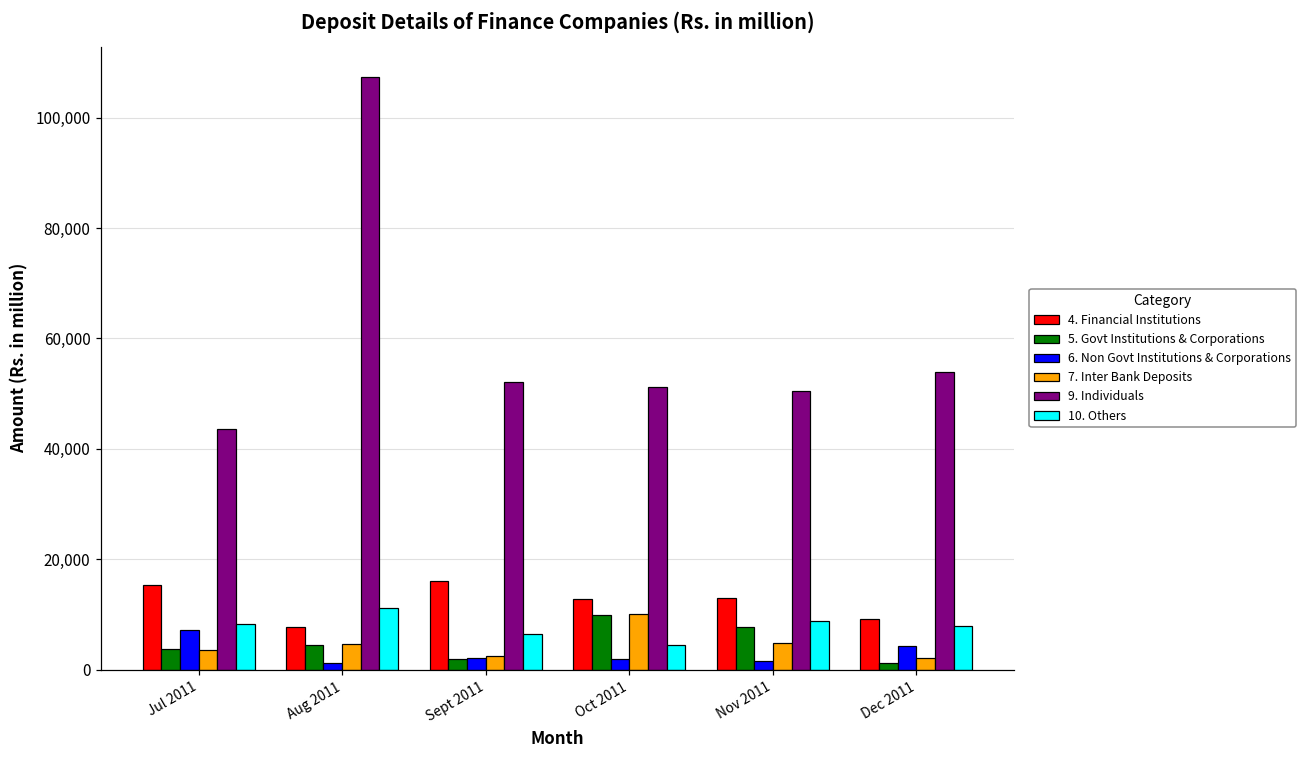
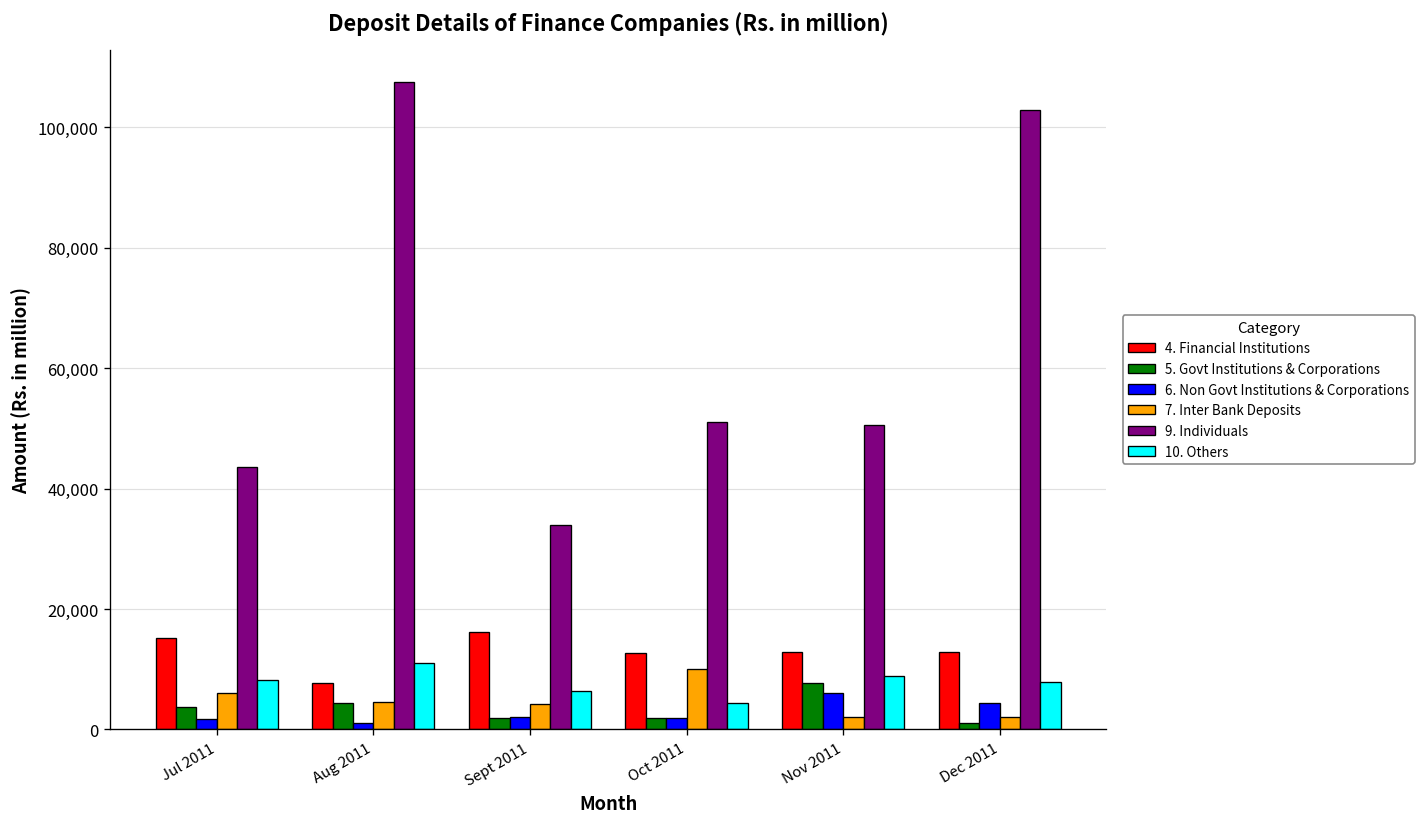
  {
    "4. Financial Institutions": {
      "Jul 2011": "15,000",
      "Aug 2011": "8,000",
      "Sept 2011": "16,000",
      "Oct 2011": "13,000",
      "Nov 2011": "13,000",
-     "Dec 2011": "9,000"
+     "Dec 2011": "13,000"
    },
    "5. Govt Institutions & Corporations": {
      "Jul 2011": "4,000",
      "Aug 2011": "4,000",
      "Sept 2011": "2,000",
-     "Oct 2011": "10,000",
+     "Oct 2011": "2,000",
      "Nov 2011": "8,000",
      "Dec 2011": "1,000"
    },
    "6. Non Govt Institutions & Corporations": {
-     "Jul 2011": "7,000",
+     "Jul 2011": "2,000",
      "Aug 2011": "1,000",
      "Sept 2011": "2,000",
      "Oct 2011": "2,000",
-     "Nov 2011": "2,000",
+     "Nov 2011": "6,000",
      "Dec 2011": "4,000"
    },
    "7. Inter Bank Deposits": {
-     "Jul 2011": "4,000",
+     "Jul 2011": "6,000",
      "Aug 2011": "5,000",
-     "Sept 2011": "2,000",
+     "Sept 2011": "4,000",
      "Oct 2011": "10,000",
-     "Nov 2011": "5,000",
+     "Nov 2011": "2,000",
      "Dec 2011": "2,000"
    },
    "9. Individuals": {
      "Jul 2011": "44,000",
      "Aug 2011": "107,000",
-     "Sept 2011": "52,000",
+     "Sept 2011": "34,000",
      "Oct 2011": "51,000",
      "Nov 2011": "51,000",
-     "Dec 2011": "54,000"
+     "Dec 2011": "103,000"
    },
    "10. Others": {
      "Jul 2011": "8,000",
      "Aug 2011": "11,000",
      "Sept 2011": "6,000",
      "Oct 2011": "4,000",
      "Nov 2011": "9,000",
      "Dec 2011": "8,000"
    }
  }
